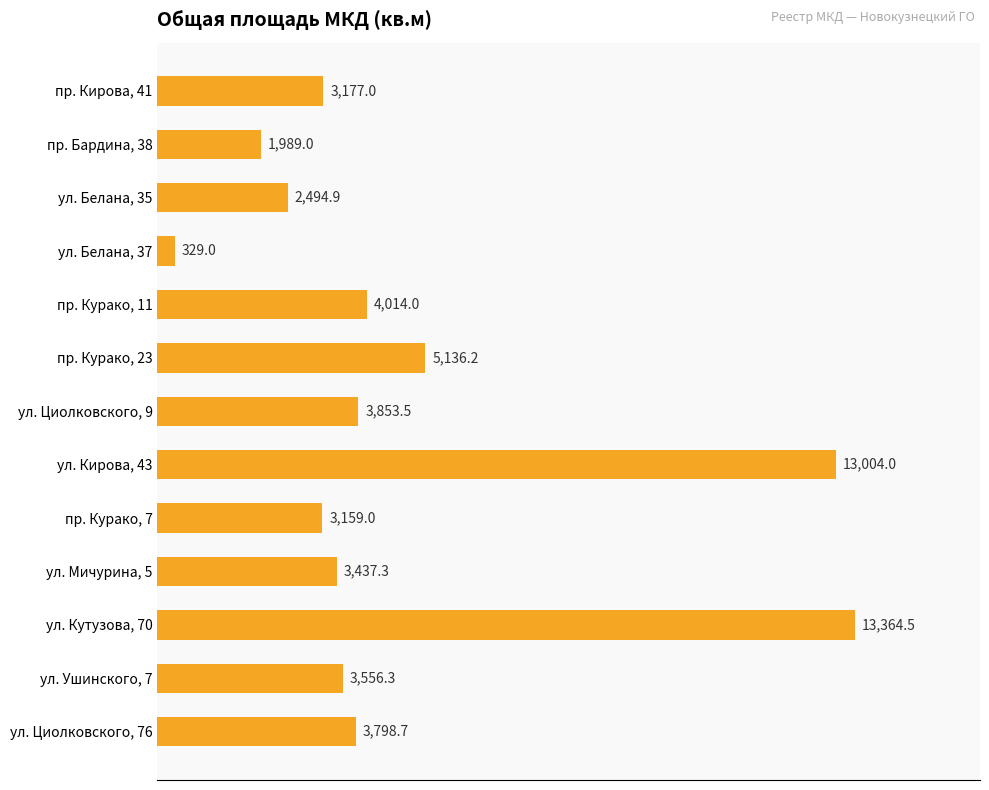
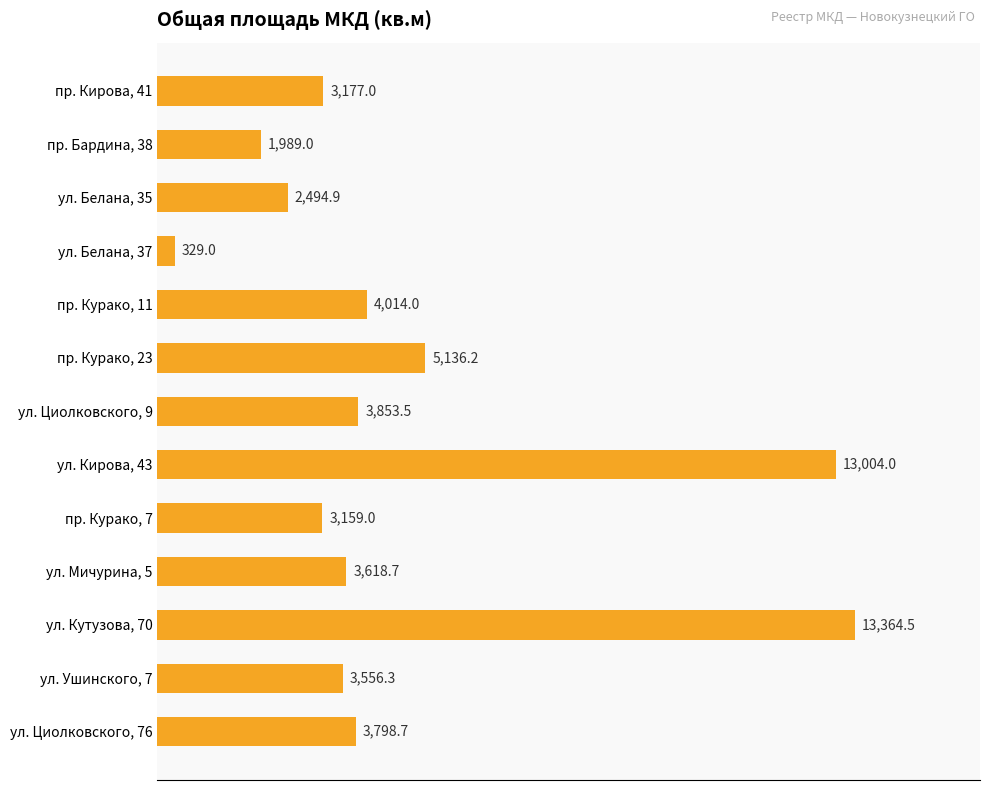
  {
    "пр. Кирова, 41": "3,177.0",
    "пр. Бардина, 38": "1,989.0",
    "ул. Белана, 35": "2,494.9",
    "ул. Белана, 37": "329.0",
    "пр. Курако, 11": "4,014.0",
    "пр. Курако, 23": "5,136.2",
    "ул. Циолковского, 9": "3,853.5",
    "ул. Кирова, 43": "13,004.0",
    "пр. Курако, 7": "3,159.0",
-   "ул. Мичурина, 5": "3,437.3",
+   "ул. Мичурина, 5": "3,618.7",
    "ул. Кутузова, 70": "13,364.5",
    "ул. Ушинского, 7": "3,556.3",
    "ул. Циолковского, 76": "3,798.7"
  }
